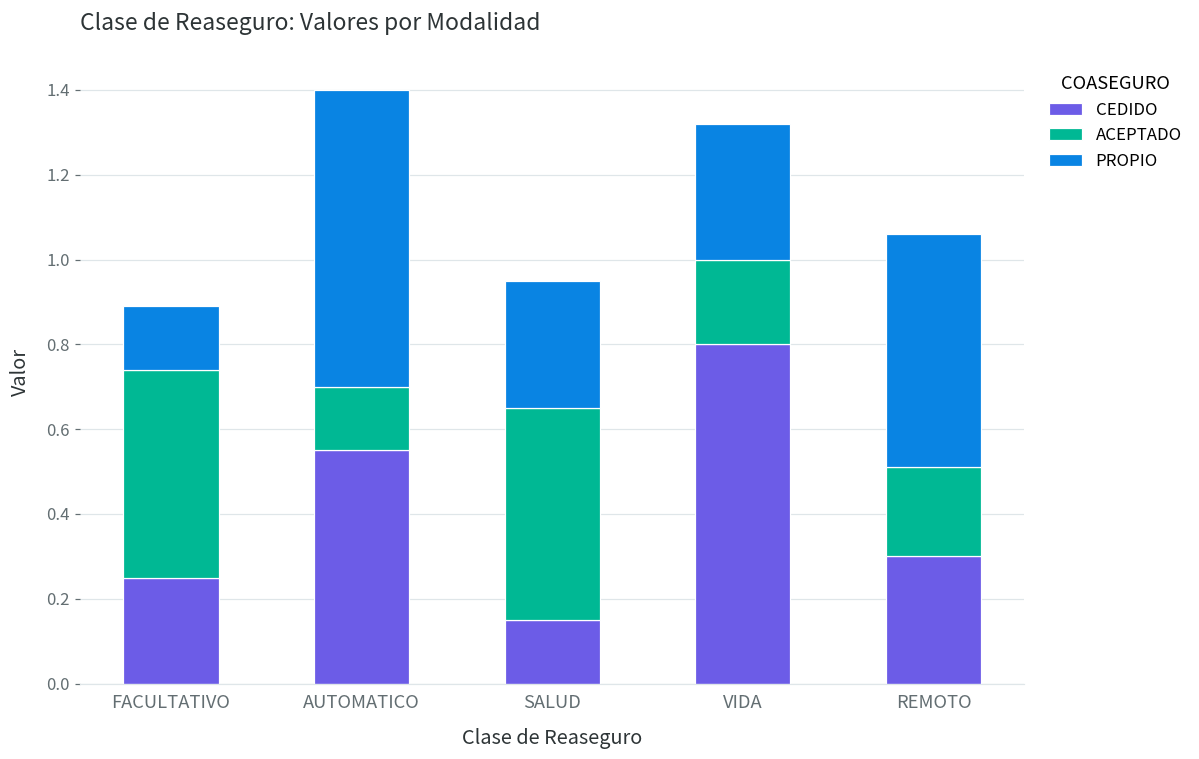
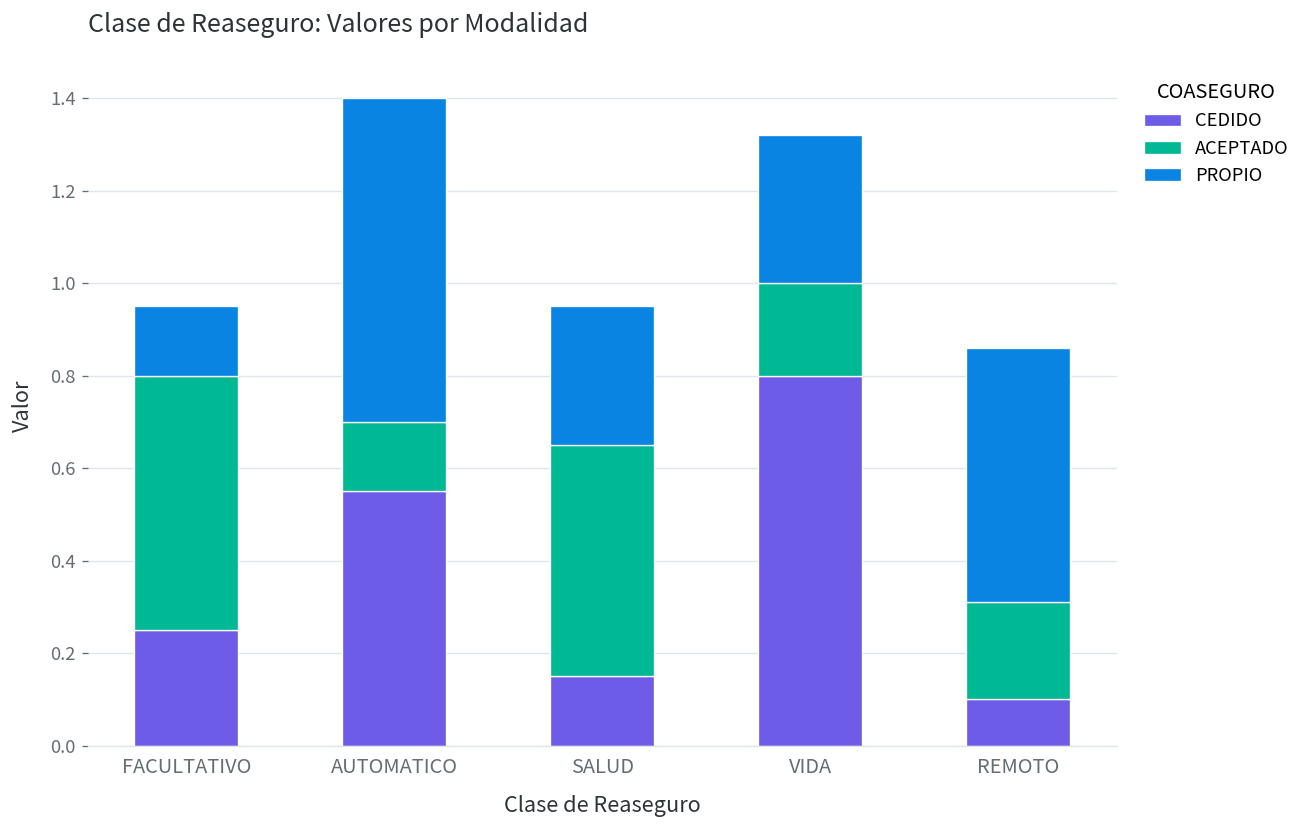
  {
    "CEDIDO": {
      "FACULTATIVO": 0.25,
      "AUTOMATICO": 0.55,
      "SALUD": 0.15,
      "VIDA": 0.8,
-     "REMOTO": 0.3
+     "REMOTO": 0.1
    },
    "ACEPTADO": {
-     "FACULTATIVO": 0.49,
+     "FACULTATIVO": 0.55,
      "AUTOMATICO": 0.15,
      "SALUD": 0.50,
      "VIDA": 0.20,
      "REMOTO": 0.21
    },
    "PROPIO": {
      "FACULTATIVO": 0.15,
      "AUTOMATICO": 0.70,
      "SALUD": 0.30,
      "VIDA": 0.32,
      "REMOTO": 0.55
    }
  }
